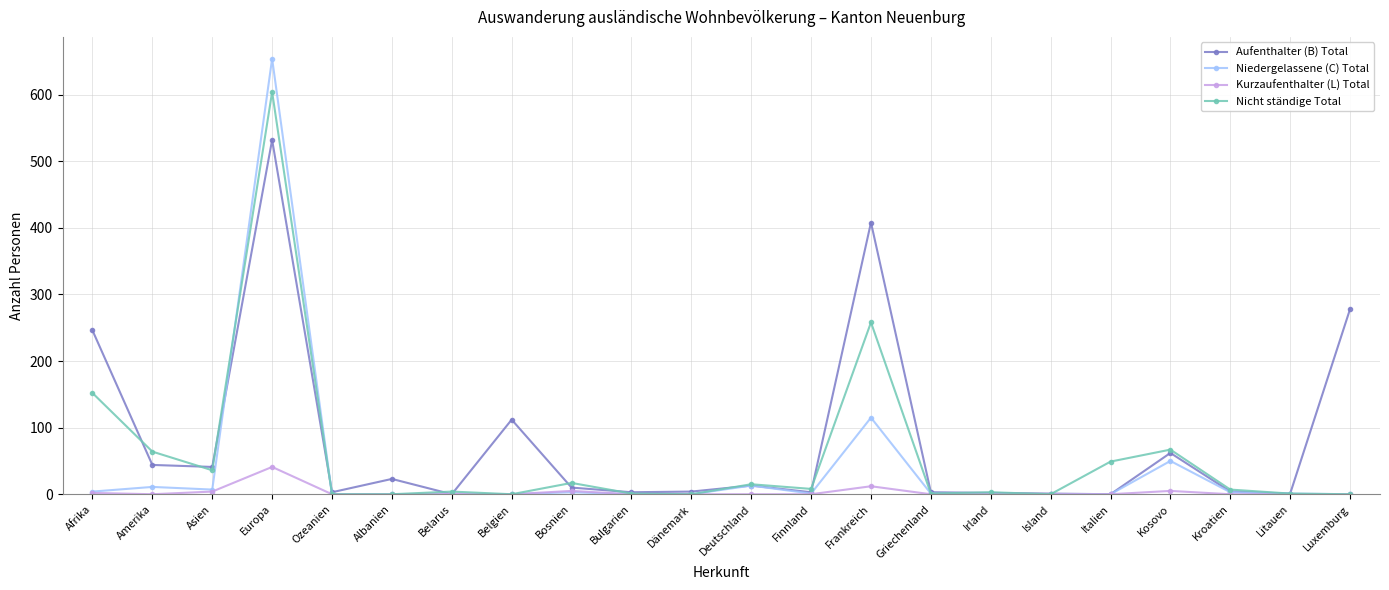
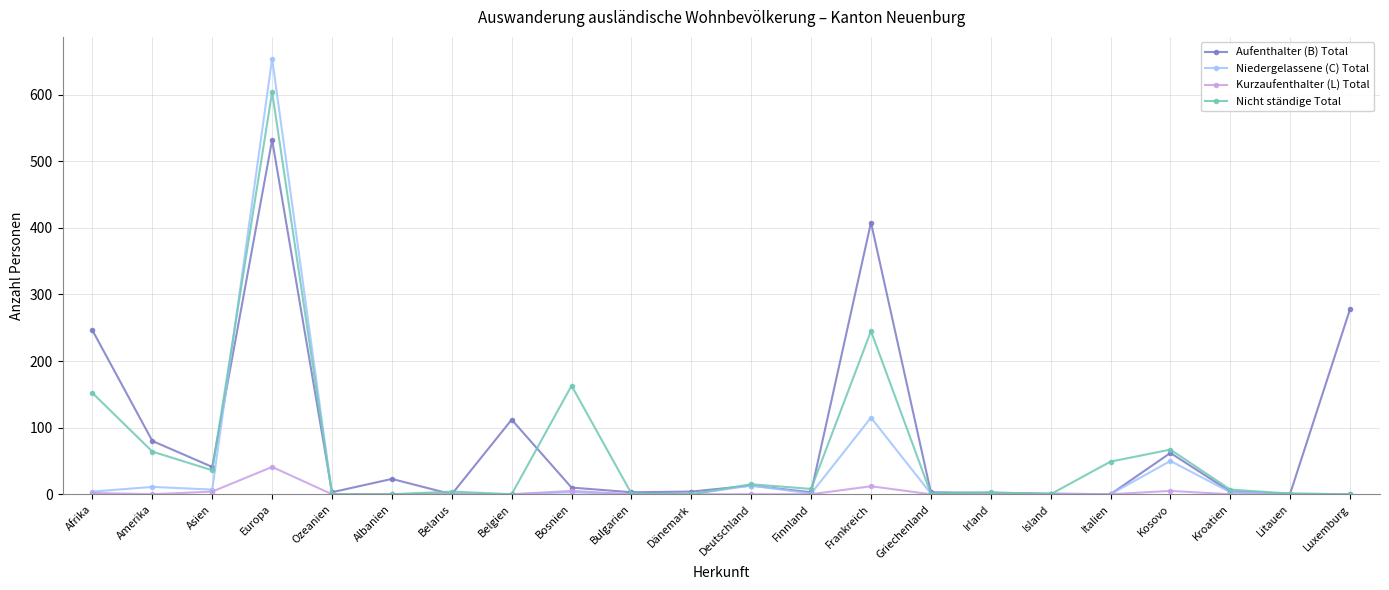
  {
    "Aufenthalter (B) Total": {
      "Afrika": 250,
-     "Amerika": 40,
+     "Amerika": 80,
      "Asien": 40,
      "Europa": 530,
      "Albanien": 20,
      "Belgien": 110,
      "Bosnien": 10,
      "Dänemark": 0,
      "Frankreich": 410,
      "Kosovo": 60,
      "Luxemburg": 280
    },
    "Nicht ständige Total": {
      "Afrika": 150,
      "Amerika": 60,
      "Asien": 40,
      "Europa": 600,
-     "Bosnien": 20,
+     "Bosnien": 160,
      "Finnland": 10,
-     "Frankreich": 260,
+     "Frankreich": 250,
      "Italien": 50,
      "Kosovo": 70
    }
  }
